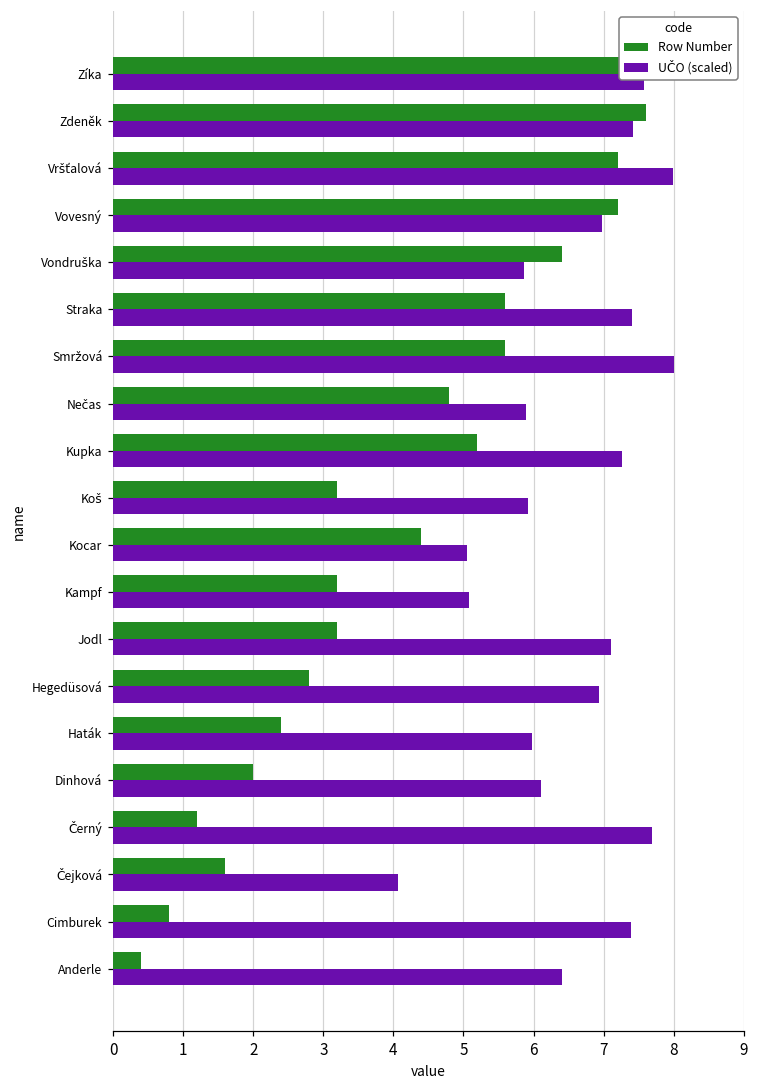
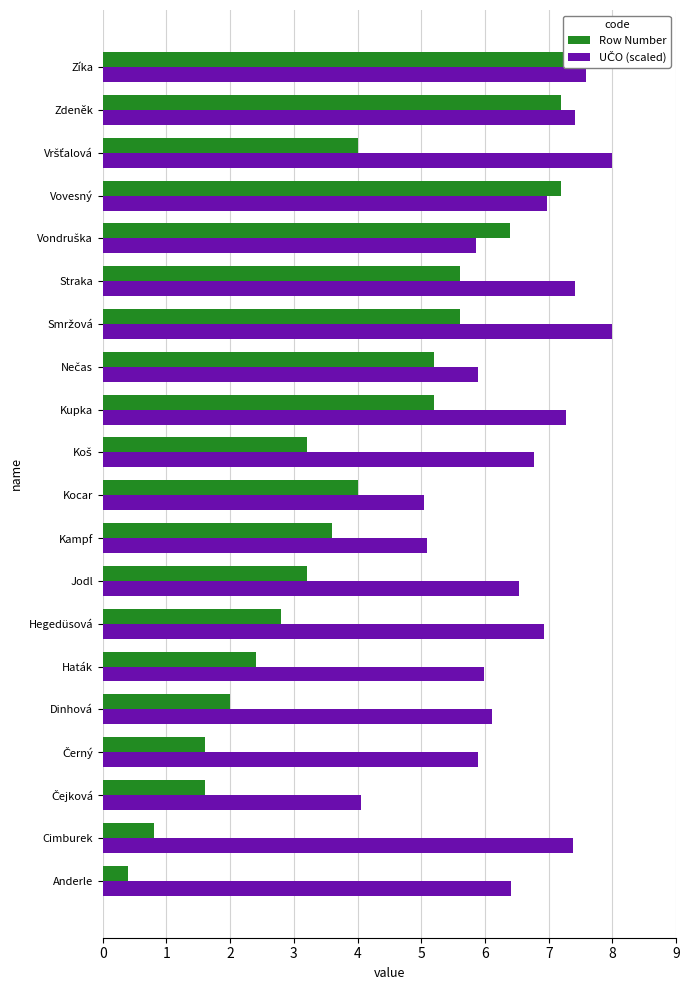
  {
    "Row Number": {
-     "Zdeněk": 7.6,
-     "Vršťalová": 7.2,
+     "Zdeněk": 7.2,
+     "Vršťalová": 4.0,
      "Vovesný": 7.2,
      "Vondruška": 6.4,
      "Straka": 5.6,
      "Smržová": 5.6,
-     "Nečas": 4.8,
+     "Nečas": 5.2,
      "Kupka": 5.2,
      "Koš": 3.2,
-     "Kocar": 4.4,
-     "Kampf": 3.2,
+     "Kocar": 4.0,
+     "Kampf": 3.6,
      "Jodl": 3.2,
      "Hegedüsová": 2.8,
      "Haták": 2.4,
      "Dinhová": 2.0,
-     "Černý": 1.2,
+     "Černý": 1.6,
      "Čejková": 1.6,
      "Cimburek": 0.8,
      "Anderle": 0.4
    },
    "UČO (scaled)": {
      "Zíka": 7.6,
      "Zdeněk": 7.4,
      "Vršťalová": 8.0,
      "Vovesný": 7.0,
      "Vondruška": 5.9,
      "Straka": 7.4,
      "Smržová": 8.0,
      "Nečas": 5.9,
      "Kupka": 7.3,
-     "Koš": 5.9,
+     "Koš": 6.8,
      "Kocar": 5.0,
      "Kampf": 5.1,
-     "Jodl": 7.1,
+     "Jodl": 6.5,
      "Hegedüsová": 6.9,
      "Haták": 6.0,
      "Dinhová": 6.1,
-     "Černý": 7.7,
+     "Černý": 5.9,
      "Čejková": 4.1,
      "Cimburek": 7.4,
      "Anderle": 6.4
    }
  }
